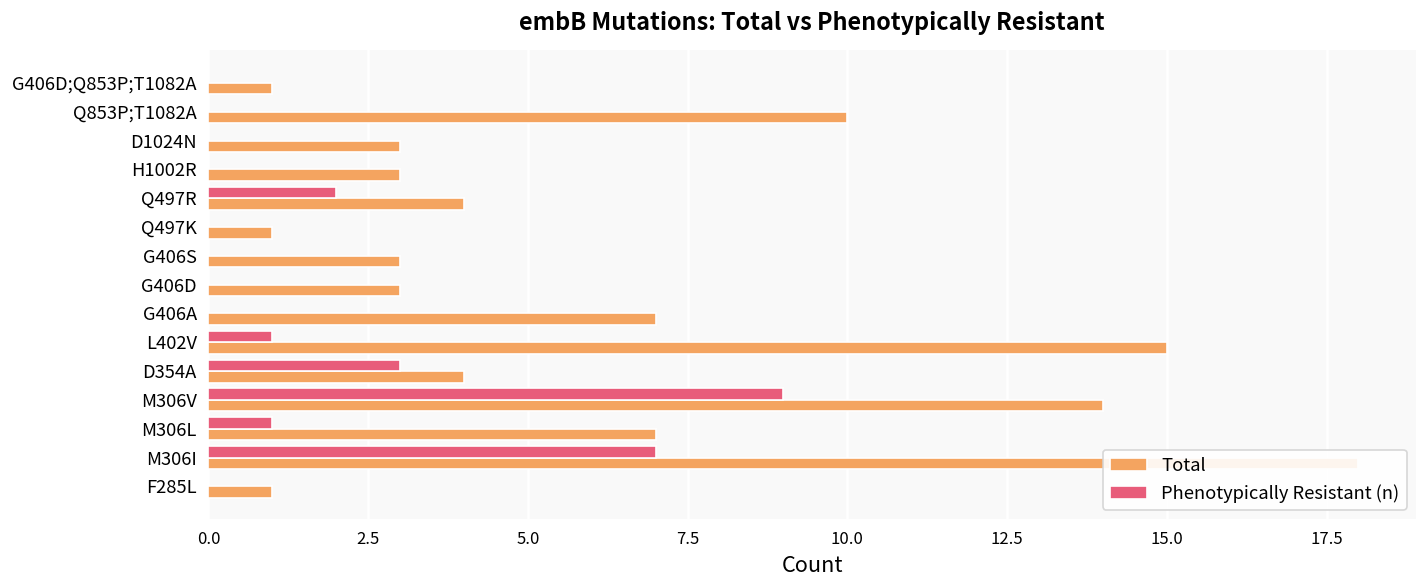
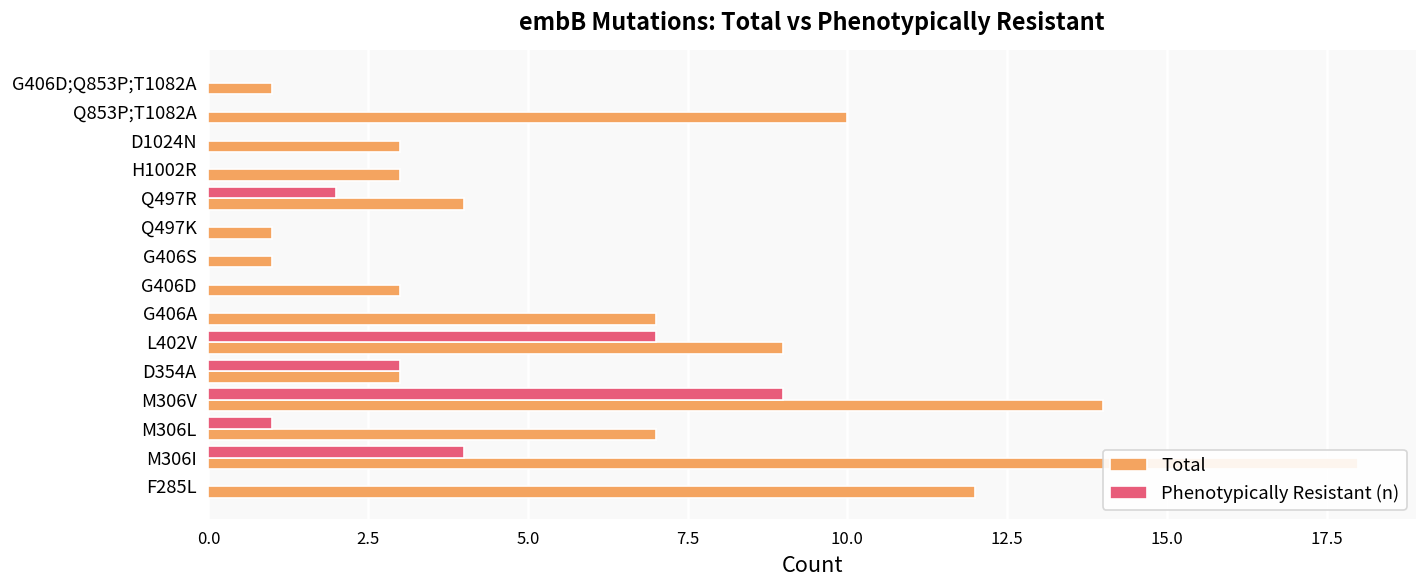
  {
    "Total": {
      "G406D;Q853P;T1082A": 1,
      "Q853P;T1082A": 10,
      "D1024N": 3,
      "H1002R": 3,
      "Q497R": 4,
      "Q497K": 1,
-     "G406S": 3,
+     "G406S": 1,
      "G406D": 3,
      "G406A": 7,
-     "L402V": 15,
-     "D354A": 4,
+     "L402V": 9,
+     "D354A": 3,
      "M306V": 14,
      "M306L": 7,
-     "F285L": 1
+     "F285L": 12
    },
    "Phenotypically Resistant (n)": {
      "G406D;Q853P;T1082A": 0,
      "Q853P;T1082A": 0,
      "D1024N": 0,
      "H1002R": 0,
      "Q497R": 2,
      "Q497K": 0,
      "G406S": 0,
      "G406D": 0,
      "G406A": 0,
-     "L402V": 1,
+     "L402V": 7,
      "D354A": 3,
      "M306V": 9,
      "M306L": 1,
-     "M306I": 7,
+     "M306I": 4,
      "F285L": 0
    }
  }
